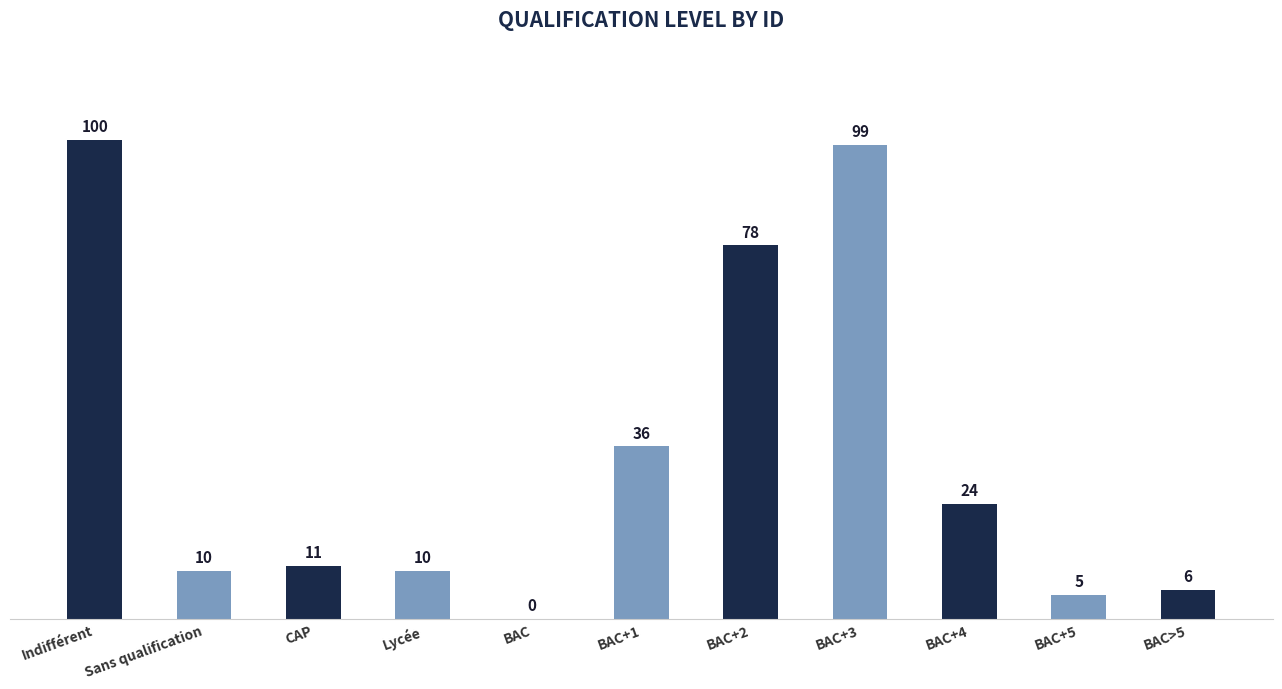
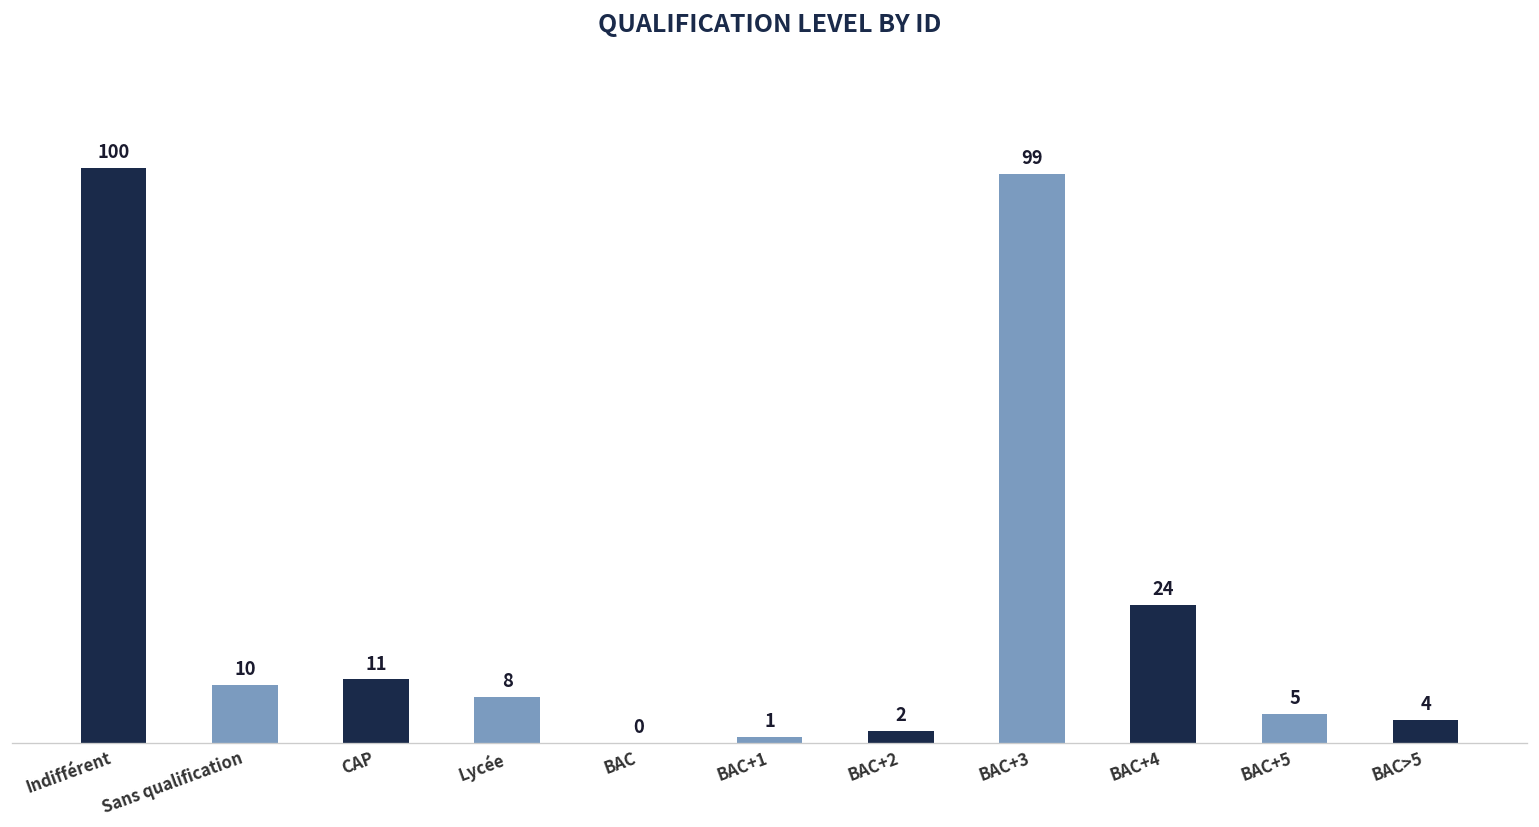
  {
    "Indifférent": 100,
    "Sans qualification": 10,
    "CAP": 11,
-   "Lycée": 10,
+   "Lycée": 8,
    "BAC": 0,
-   "BAC+1": 36,
-   "BAC+2": 78,
+   "BAC+1": 1,
+   "BAC+2": 2,
    "BAC+3": 99,
    "BAC+4": 24,
    "BAC+5": 5,
-   "BAC>5": 6
+   "BAC>5": 4
  }
